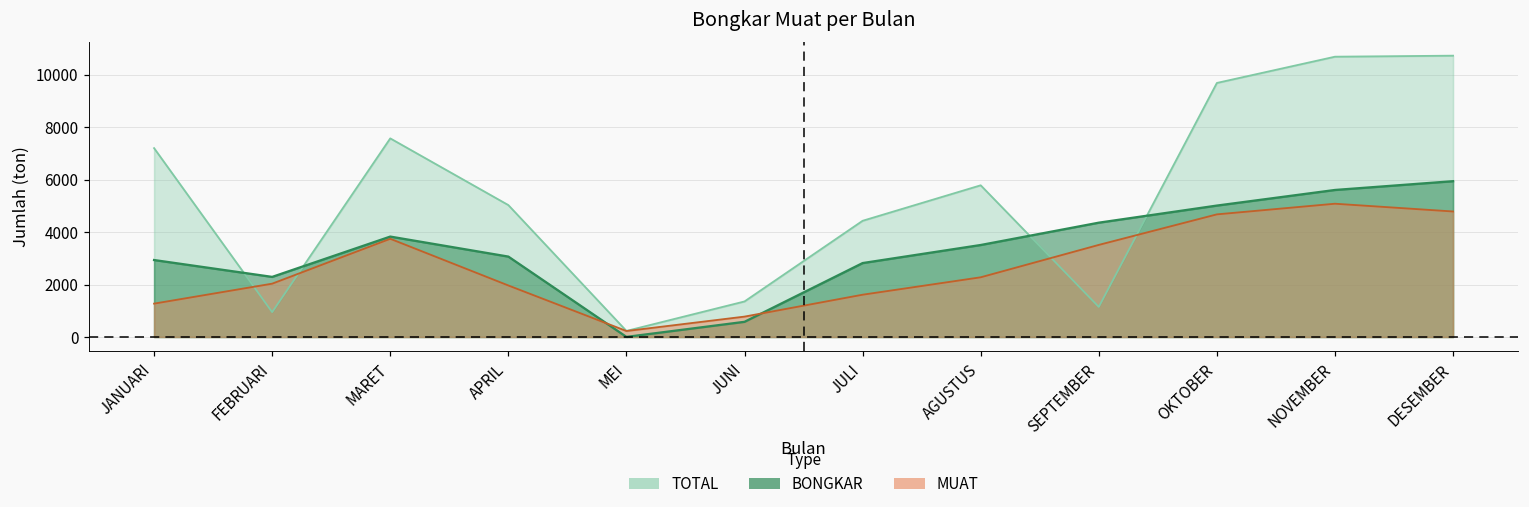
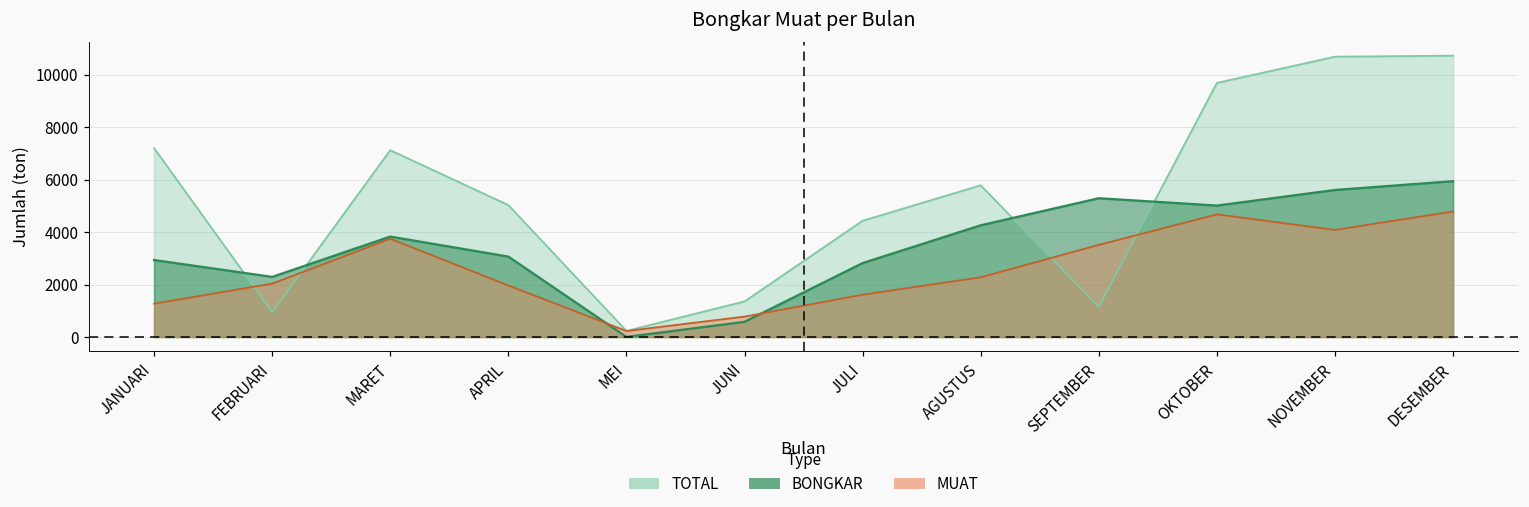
  {
    "TOTAL": {
      "JANUARI": 7200,
      "FEBRUARI": 900,
-     "MARET": 7600,
+     "MARET": 7100,
      "APRIL": 5000,
      "JUNI": 1400,
      "JULI": 4400,
      "AGUSTUS": 5800,
      "SEPTEMBER": 1100,
      "OKTOBER": 9700,
      "NOVEMBER": 10700,
      "DESEMBER": 10700
    },
    "BONGKAR": {
      "JANUARI": 2900,
      "FEBRUARI": 2300,
      "APRIL": 3100,
      "MEI": 0,
      "JUNI": 600,
      "JULI": 2800,
-     "AGUSTUS": 3500,
-     "SEPTEMBER": 4400,
+     "AGUSTUS": 4300,
+     "SEPTEMBER": 5300,
      "OKTOBER": 5000,
      "NOVEMBER": 5600,
      "DESEMBER": 5900
    },
    "MUAT": {
      "JANUARI": 1300,
      "FEBRUARI": 2000,
      "APRIL": 2000,
      "JUNI": 800,
      "JULI": 1600,
      "AGUSTUS": 2300,
      "SEPTEMBER": 3500,
      "OKTOBER": 4700,
-     "NOVEMBER": 5100,
+     "NOVEMBER": 4100,
      "DESEMBER": 4800
    }
  }
